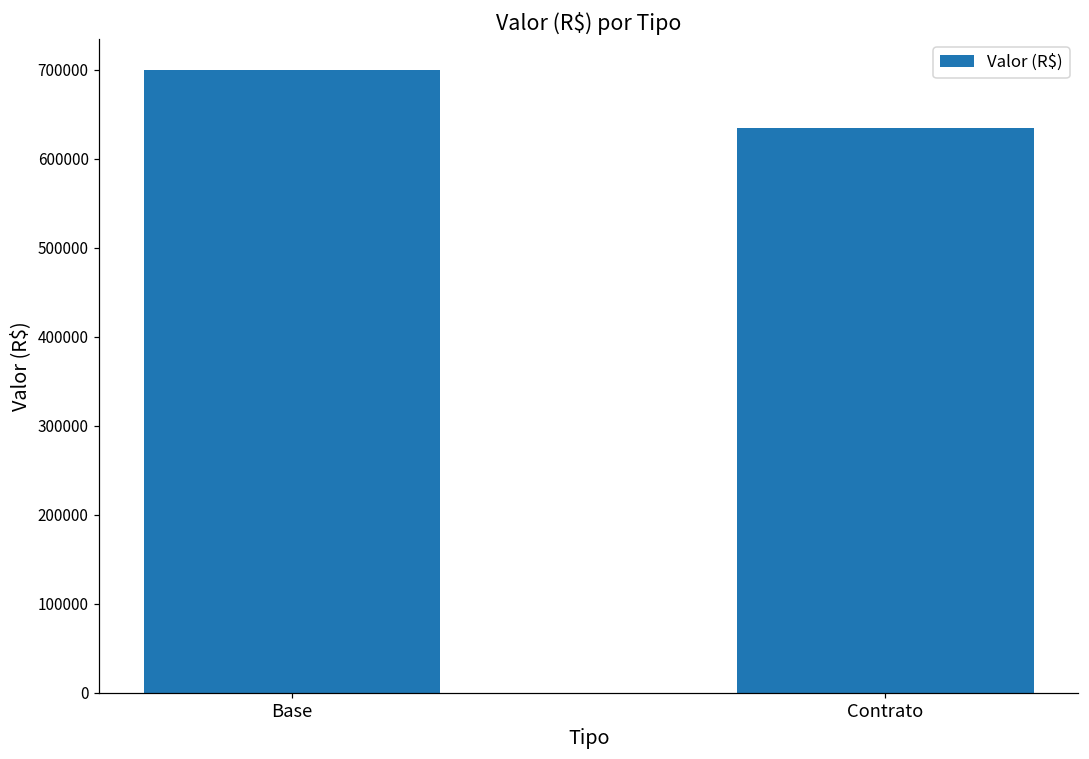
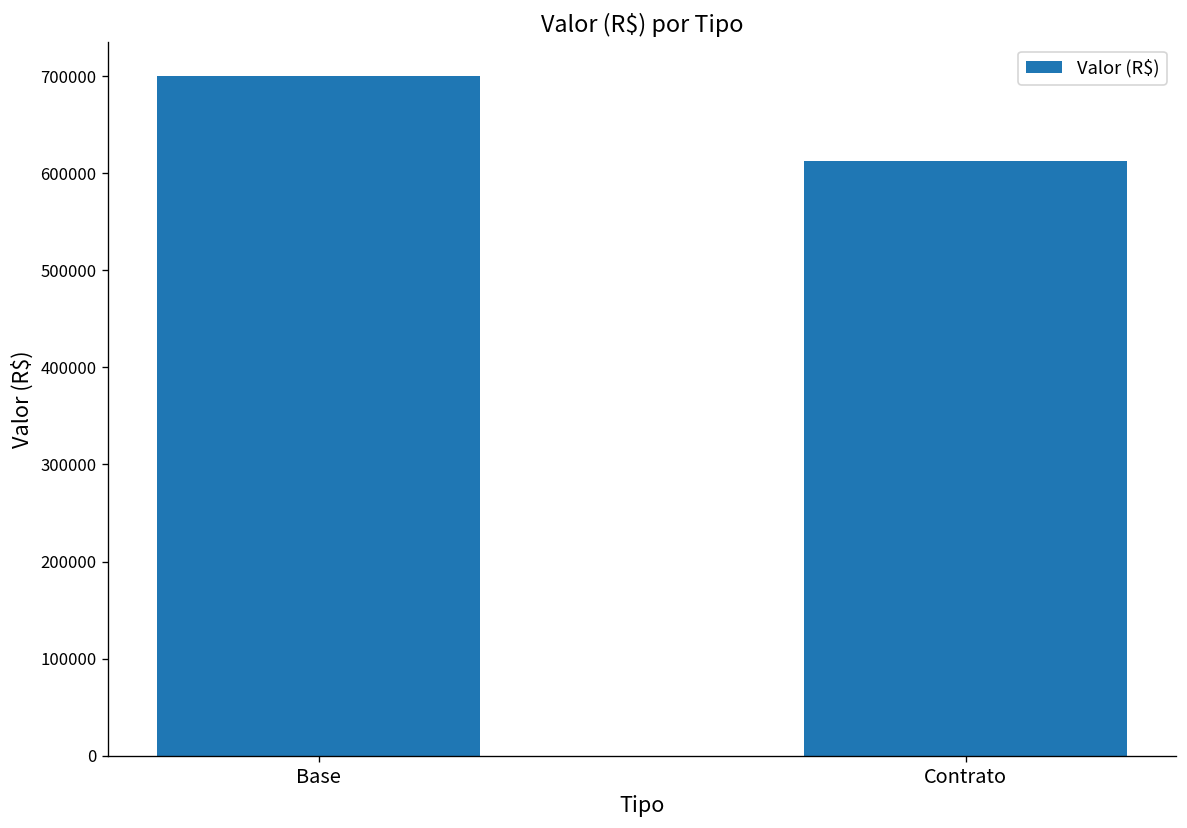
  {
    "Base": 700000,
-   "Contrato": 640000
+   "Contrato": 610000
  }
